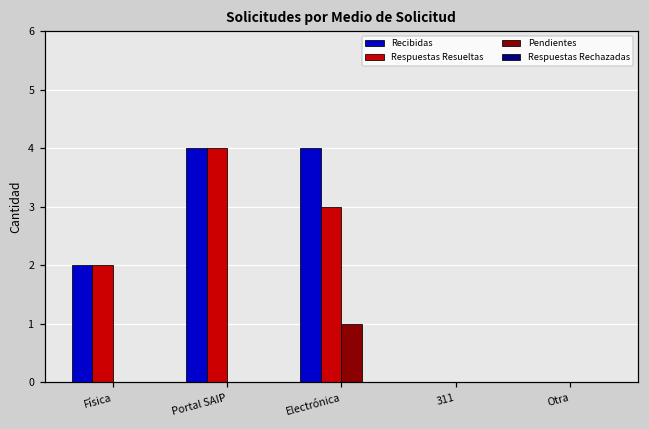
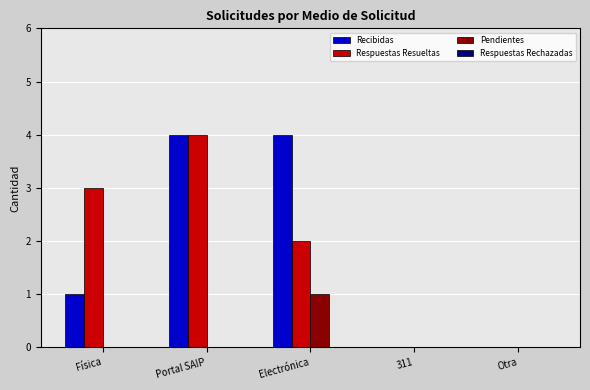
  {
    "Recibidas": {
-     "Física": 2,
+     "Física": 1,
      "Portal SAIP": 4,
      "Electrónica": 4,
      "311": 0,
      "Otra": 0
    },
    "Respuestas Resueltas": {
-     "Física": 2,
+     "Física": 3,
      "Portal SAIP": 4,
-     "Electrónica": 3,
+     "Electrónica": 2,
      "311": 0,
      "Otra": 0
    },
    "Pendientes": {
      "Física": 0,
      "Portal SAIP": 0,
      "Electrónica": 1,
      "311": 0,
      "Otra": 0
    },
    "Respuestas Rechazadas": {
      "Física": 0,
      "Portal SAIP": 0,
      "Electrónica": 0,
      "311": 0,
      "Otra": 0
    }
  }
